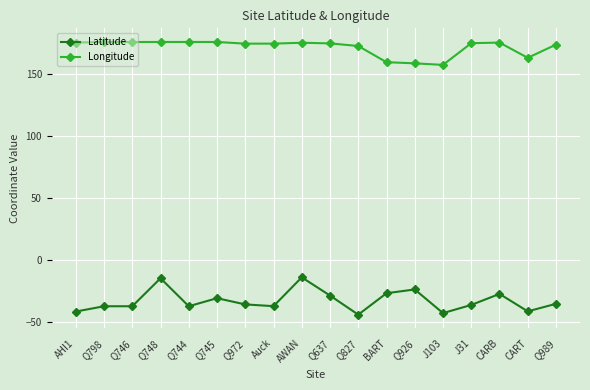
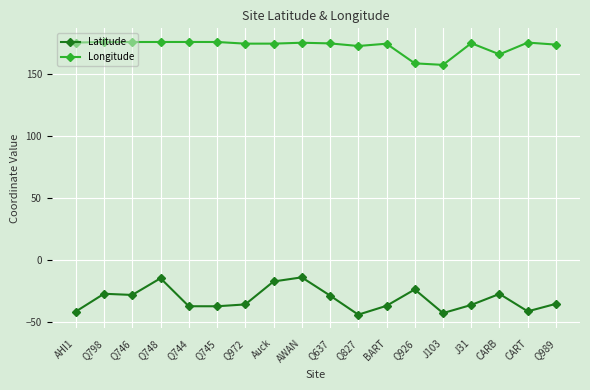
  {
    "Latitude": {
      "AHI1": -41,
-     "Q798": -37,
-     "Q746": -37,
+     "Q798": -27,
+     "Q746": -28,
      "Q748": -14,
      "Q744": -37,
-     "Q745": -30,
+     "Q745": -37,
      "Q972": -35,
-     "Auck": -37,
+     "Auck": -17,
      "AWAN": -14,
      "Q637": -28,
      "Q827": -44,
-     "BART": -26,
+     "BART": -37,
      "Q926": -23,
      "J103": -42,
      "J31": -36,
      "CARB": -27,
      "CART": -41,
      "Q989": -35
    },
    "Longitude": {
      "Q748": 176,
      "Q744": 176,
      "Q745": 176,
      "Q972": 175,
      "Auck": 175,
      "AWAN": 175,
      "Q637": 175,
      "Q827": 173,
-     "BART": 160,
+     "BART": 175,
      "Q926": 159,
      "J103": 158,
      "J31": 175,
-     "CARB": 176,
-     "CART": 163,
+     "CARB": 166,
+     "CART": 176,
      "Q989": 174
    }
  }
